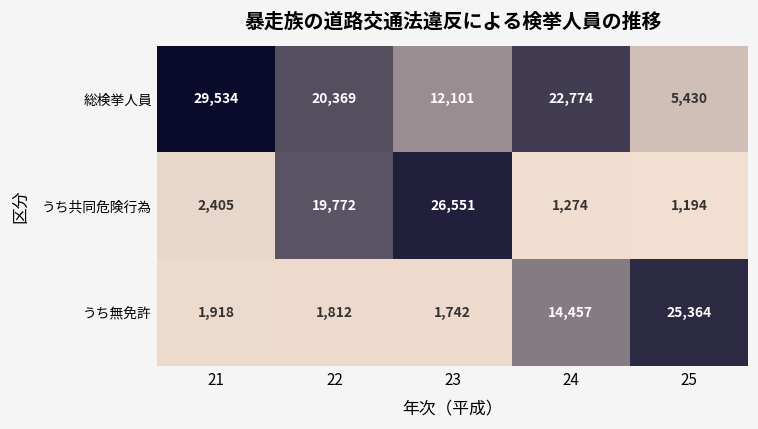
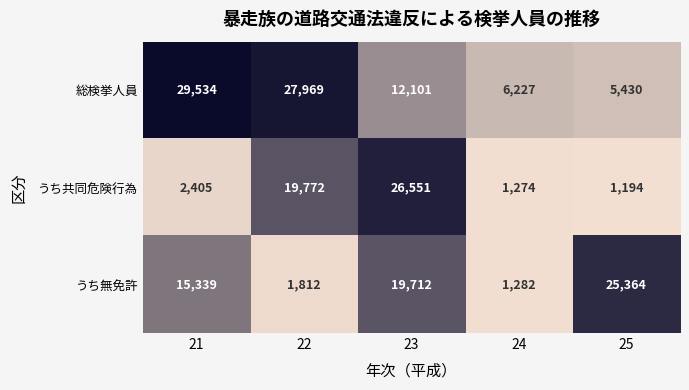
  {
    "総検挙人員": {
      "21": "29,534",
-     "22": "20,369",
+     "22": "27,969",
      "23": "12,101",
-     "24": "22,774",
+     "24": "6,227",
      "25": "5,430"
    },
    "うち共同危険行為": {
      "21": "2,405",
      "22": "19,772",
      "23": "26,551",
      "24": "1,274",
      "25": "1,194"
    },
    "うち無免許": {
-     "21": "1,918",
+     "21": "15,339",
      "22": "1,812",
-     "23": "1,742",
-     "24": "14,457",
+     "23": "19,712",
+     "24": "1,282",
      "25": "25,364"
    }
  }
